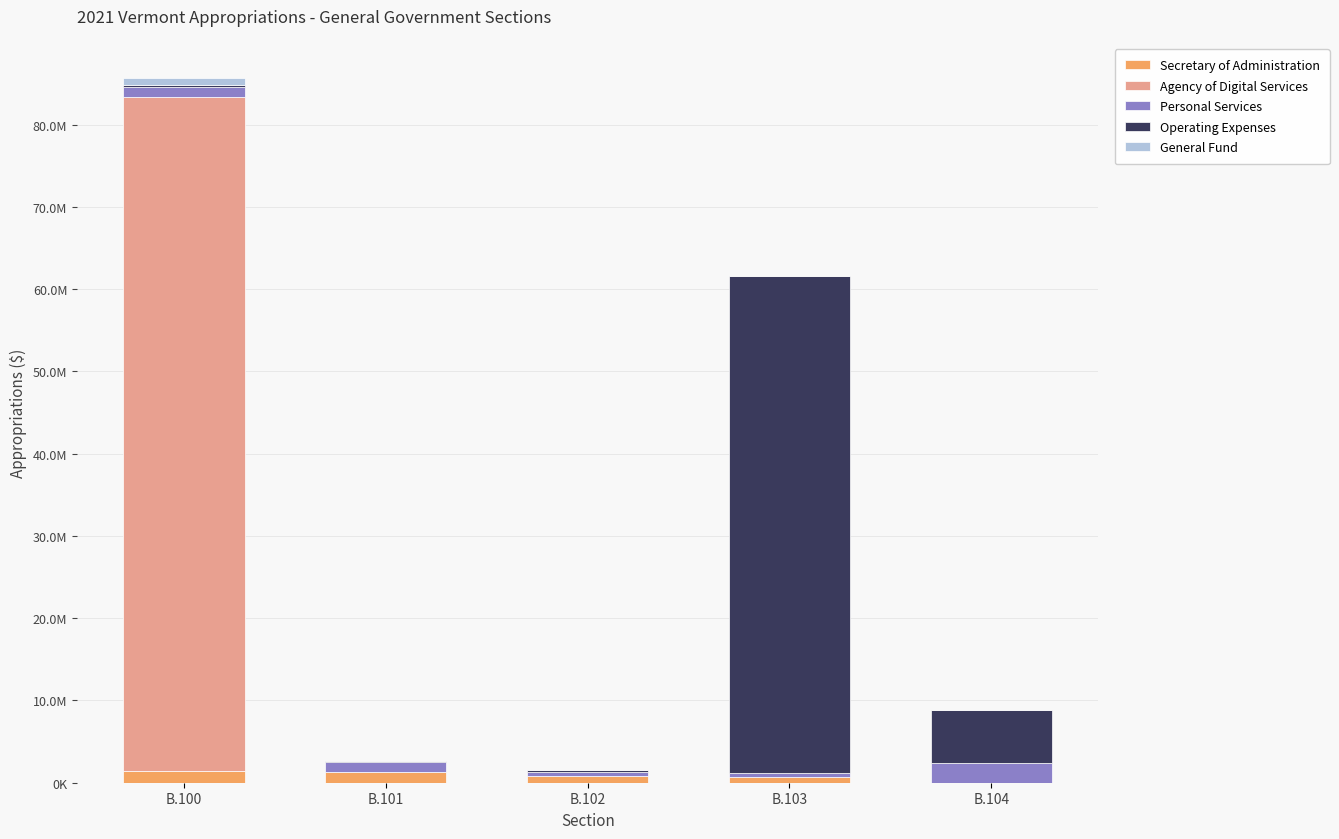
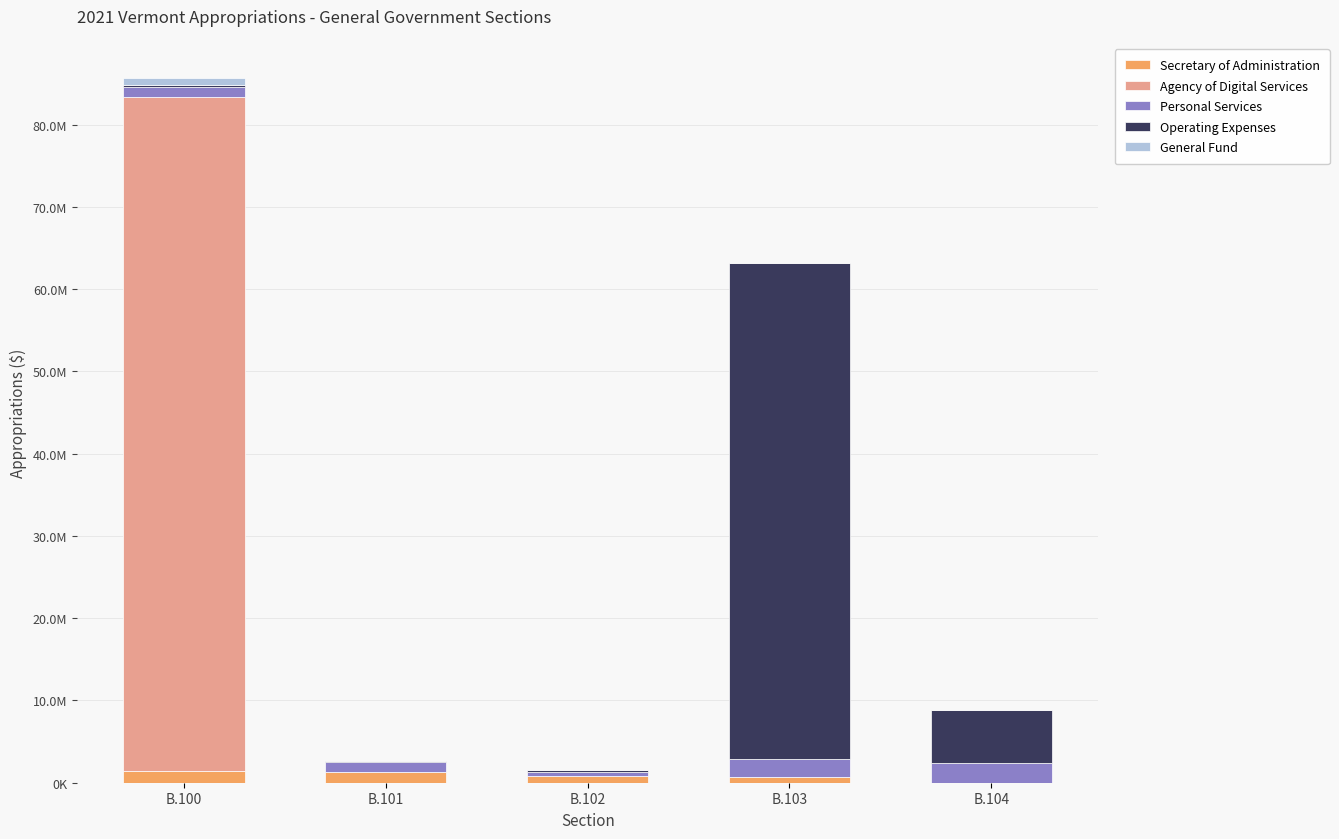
  {
    "Personal Services": {
      "B.100": 1000000,
      "B.101": 1000000,
      "B.102": 1000000,
-     "B.103": 1000000,
+     "B.103": 2000000,
      "B.104": 2000000
    },
    "Operating Expenses": {
      "B.103": 60000000,
      "B.104": 7000000
    },
    "General Fund": {
      "B.100": 1000000,
      "B.101": 0,
      "B.102": 0,
      "B.103": 0,
      "B.104": 0
    }
  }
